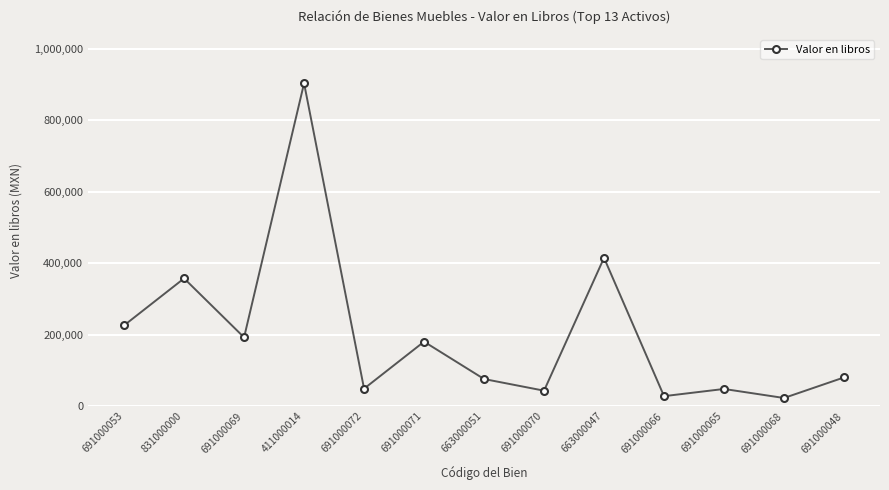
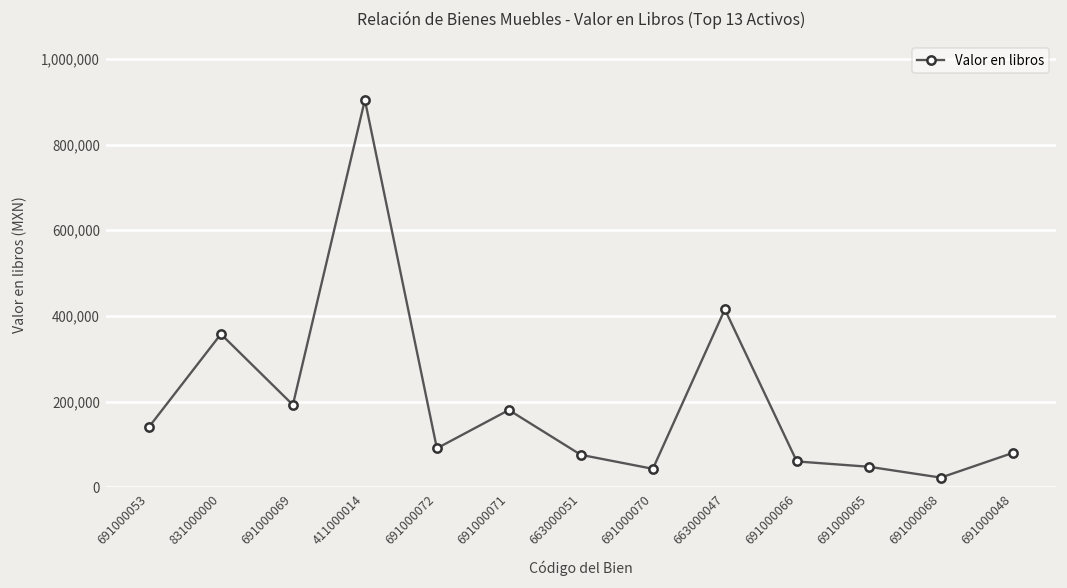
  {
-   "691000053": "230,000",
+   "691000053": "140,000",
    "831000000": "360,000",
    "691000069": "190,000",
    "411000014": "900,000",
-   "691000072": "50,000",
+   "691000072": "90,000",
    "691000071": "180,000",
    "663000051": "80,000",
    "691000070": "40,000",
    "663000047": "420,000",
-   "691000066": "30,000",
+   "691000066": "60,000",
    "691000065": "50,000",
    "691000068": "20,000",
    "691000048": "80,000"
  }
